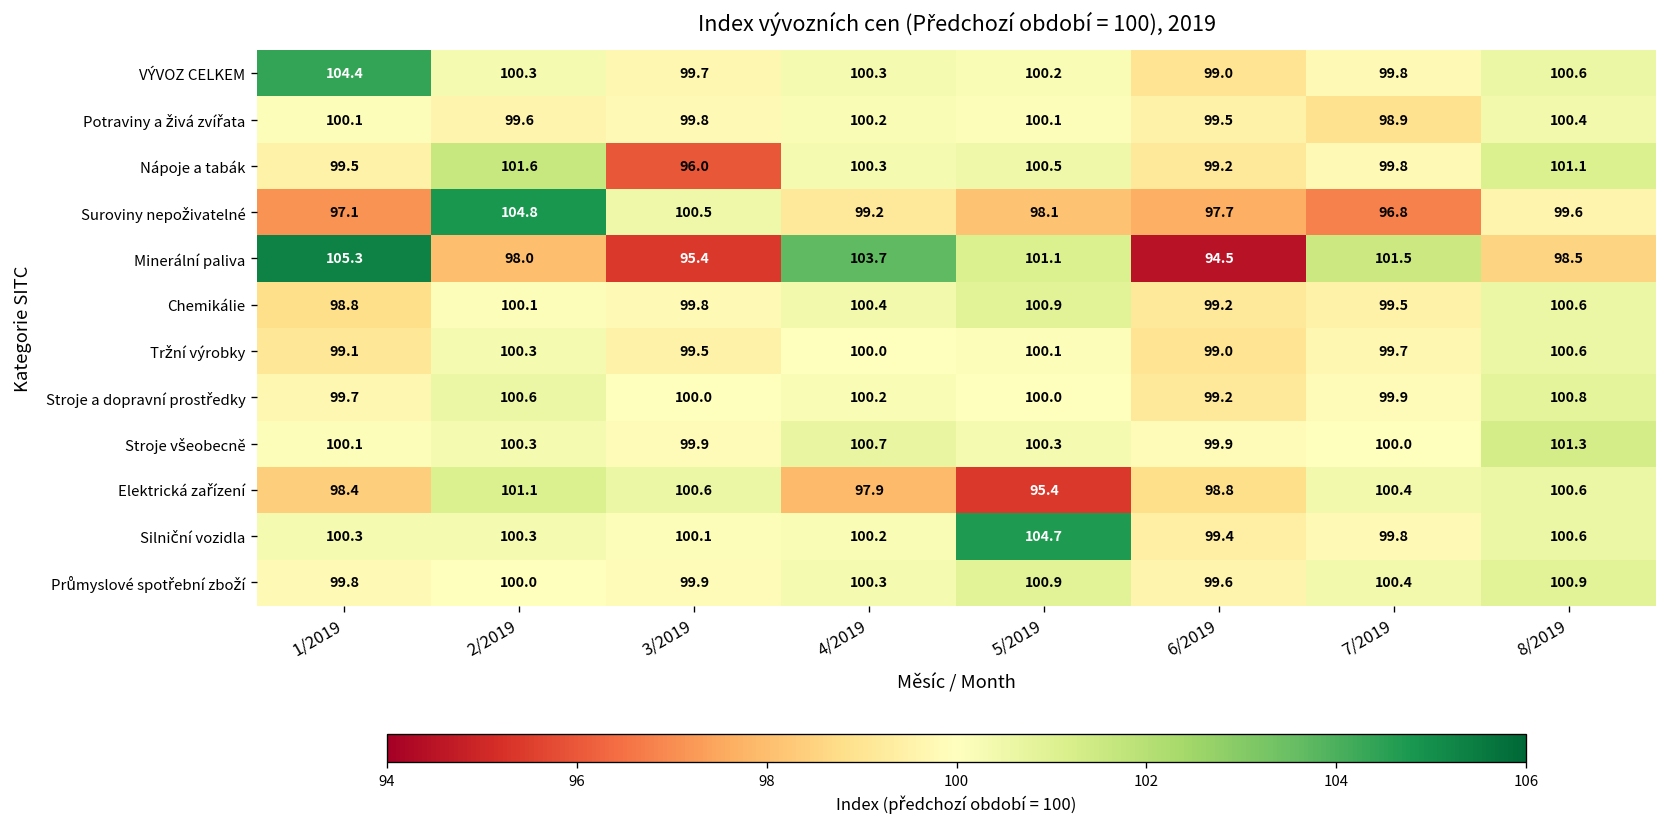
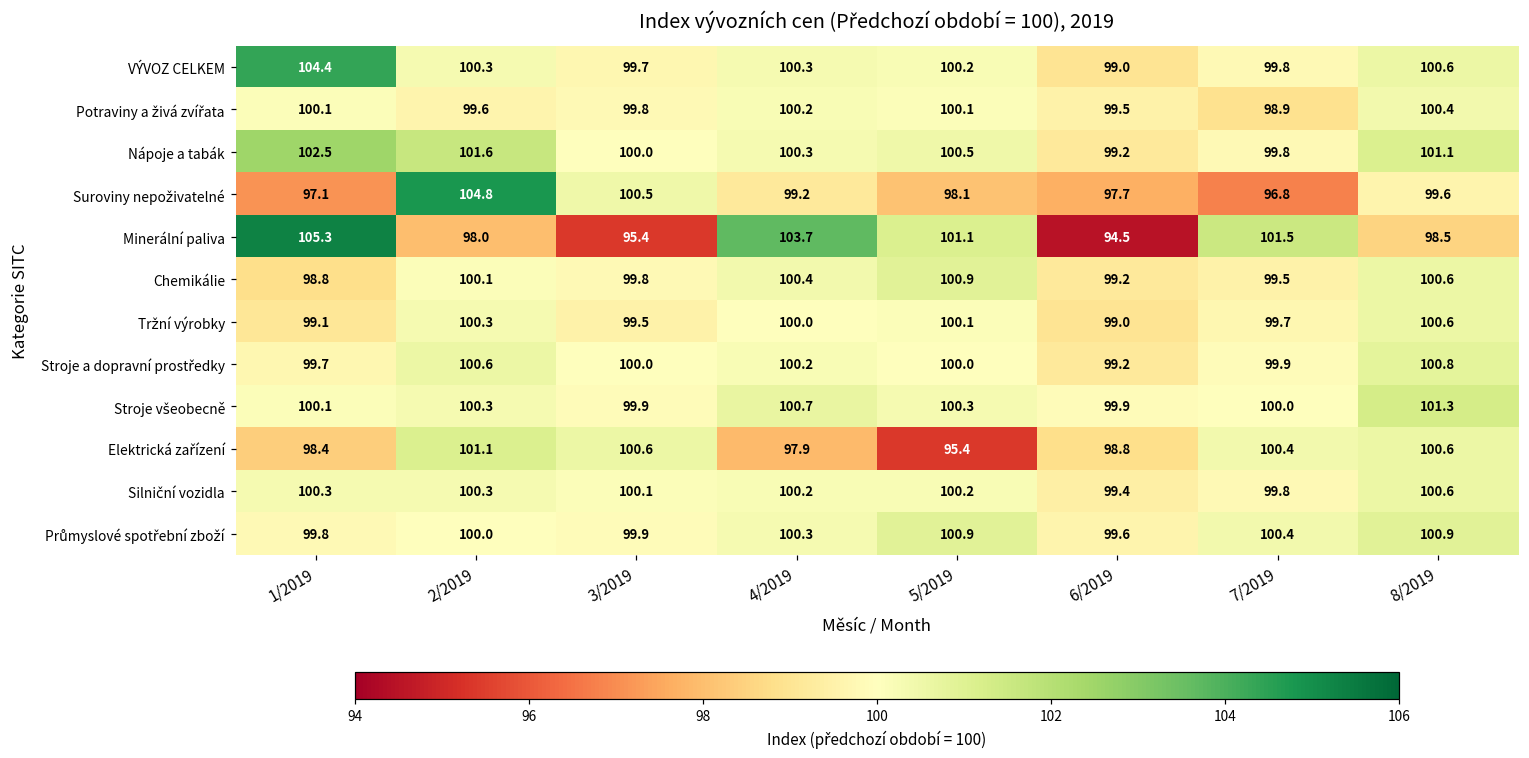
  {
    "VÝVOZ CELKEM": {
      "1/2019": 104.4,
      "2/2019": 100.3,
      "3/2019": 99.7,
      "4/2019": 100.3,
      "5/2019": 100.2,
      "6/2019": 99.0,
      "7/2019": 99.8,
      "8/2019": 100.6
    },
    "Potraviny a živá zvířata": {
      "1/2019": 100.1,
      "2/2019": 99.6,
      "3/2019": 99.8,
      "4/2019": 100.2,
      "5/2019": 100.1,
      "6/2019": 99.5,
      "7/2019": 98.9,
      "8/2019": 100.4
    },
    "Nápoje a tabák": {
-     "1/2019": 99.5,
+     "1/2019": 102.5,
      "2/2019": 101.6,
-     "3/2019": 96.0,
+     "3/2019": 100.0,
      "4/2019": 100.3,
      "5/2019": 100.5,
      "6/2019": 99.2,
      "7/2019": 99.8,
      "8/2019": 101.1
    },
    "Suroviny nepoživatelné": {
      "1/2019": 97.1,
      "2/2019": 104.8,
      "3/2019": 100.5,
      "4/2019": 99.2,
      "5/2019": 98.1,
      "6/2019": 97.7,
      "7/2019": 96.8,
      "8/2019": 99.6
    },
    "Minerální paliva": {
      "1/2019": 105.3,
      "2/2019": 98.0,
      "3/2019": 95.4,
      "4/2019": 103.7,
      "5/2019": 101.1,
      "6/2019": 94.5,
      "7/2019": 101.5,
      "8/2019": 98.5
    },
    "Chemikálie": {
      "1/2019": 98.8,
      "2/2019": 100.1,
      "3/2019": 99.8,
      "4/2019": 100.4,
      "5/2019": 100.9,
      "6/2019": 99.2,
      "7/2019": 99.5,
      "8/2019": 100.6
    },
    "Tržní výrobky": {
      "1/2019": 99.1,
      "2/2019": 100.3,
      "3/2019": 99.5,
      "4/2019": 100.0,
      "5/2019": 100.1,
      "6/2019": 99.0,
      "7/2019": 99.7,
      "8/2019": 100.6
    },
    "Stroje a dopravní prostředky": {
      "1/2019": 99.7,
      "2/2019": 100.6,
      "3/2019": 100.0,
      "4/2019": 100.2,
      "5/2019": 100.0,
      "6/2019": 99.2,
      "7/2019": 99.9,
      "8/2019": 100.8
    },
    "Stroje všeobecně": {
      "1/2019": 100.1,
      "2/2019": 100.3,
      "3/2019": 99.9,
      "4/2019": 100.7,
      "5/2019": 100.3,
      "6/2019": 99.9,
      "7/2019": 100.0,
      "8/2019": 101.3
    },
    "Elektrická zařízení": {
      "1/2019": 98.4,
      "2/2019": 101.1,
      "3/2019": 100.6,
      "4/2019": 97.9,
      "5/2019": 95.4,
      "6/2019": 98.8,
      "7/2019": 100.4,
      "8/2019": 100.6
    },
    "Silniční vozidla": {
      "1/2019": 100.3,
      "2/2019": 100.3,
      "3/2019": 100.1,
      "4/2019": 100.2,
-     "5/2019": 104.7,
+     "5/2019": 100.2,
      "6/2019": 99.4,
      "7/2019": 99.8,
      "8/2019": 100.6
    },
    "Průmyslové spotřební zboží": {
      "1/2019": 99.8,
      "2/2019": 100.0,
      "3/2019": 99.9,
      "4/2019": 100.3,
      "5/2019": 100.9,
      "6/2019": 99.6,
      "7/2019": 100.4,
      "8/2019": 100.9
    }
  }
